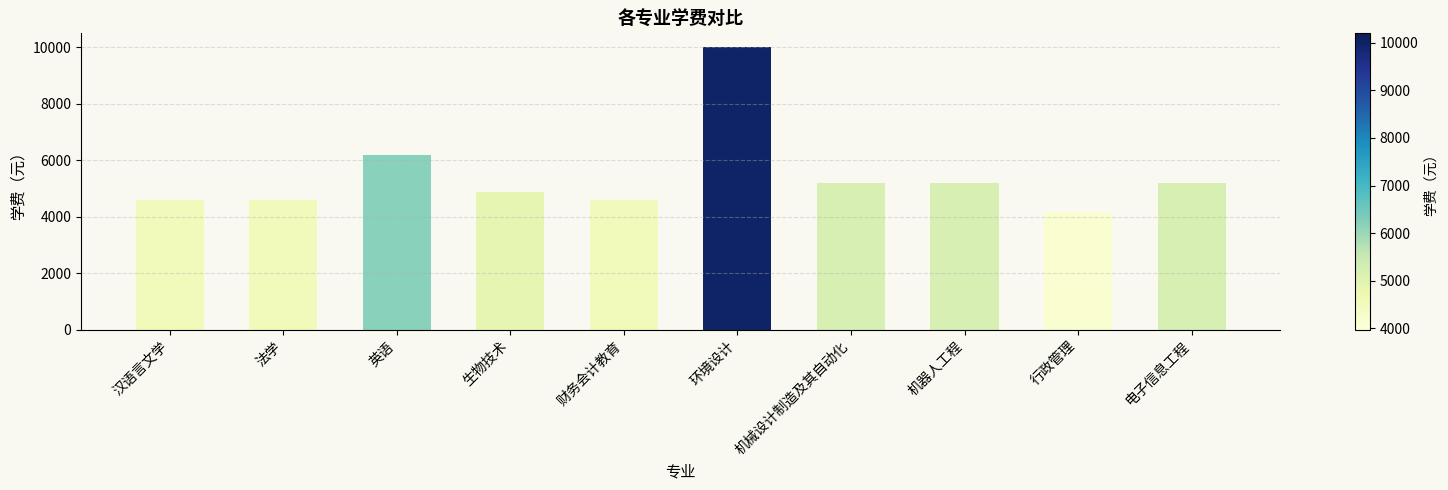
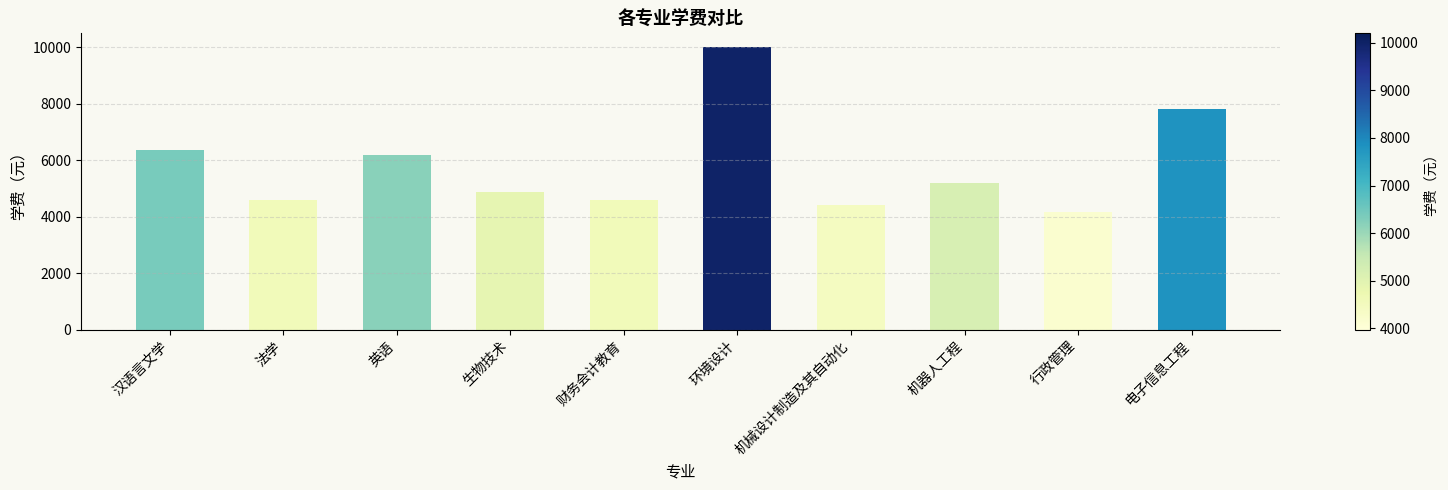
  {
-   "汉语言文学": 4600,
+   "汉语言文学": 6400,
    "法学": 4600,
    "英语": 6200,
    "生物技术": 4900,
    "财务会计教育": 4600,
    "环境设计": 10000,
-   "机械设计制造及其自动化": 5200,
+   "机械设计制造及其自动化": 4400,
    "机器人工程": 5200,
    "行政管理": 4200,
-   "电子信息工程": 5200
+   "电子信息工程": 7800
  }
